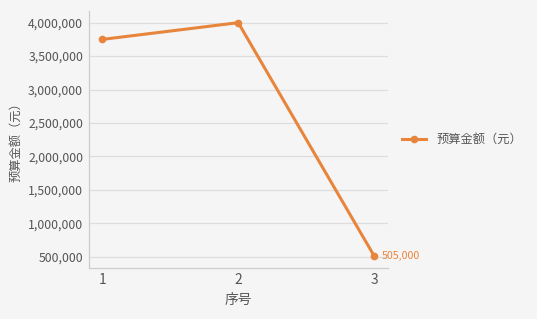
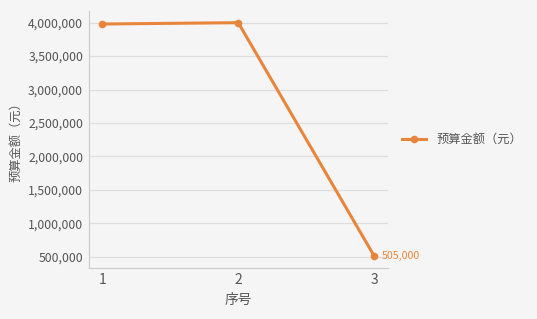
  {
-   "1": "3,700,000",
+   "1": "4,000,000",
    "2": "4,000,000"
  }
